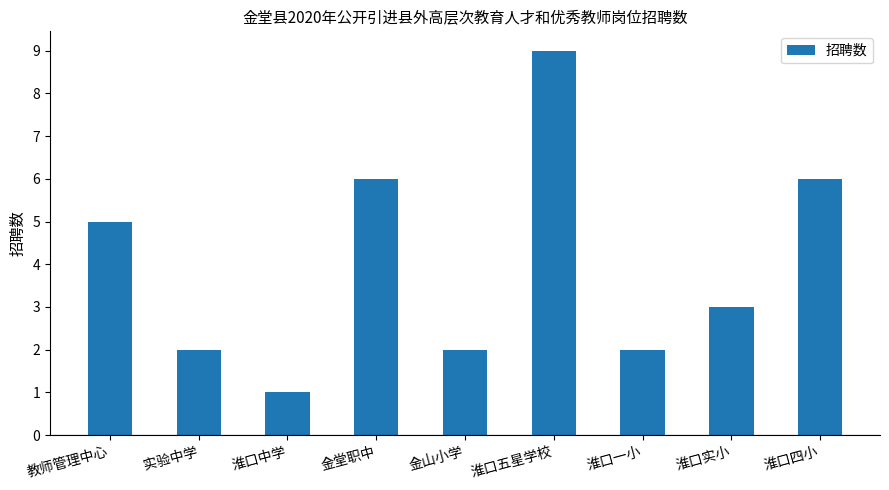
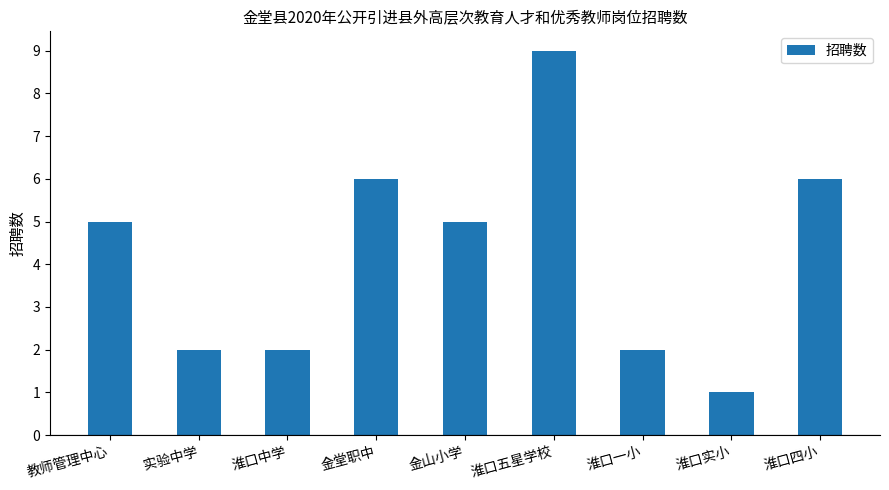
  {
    "教师管理中心": 5,
    "实验中学": 2,
-   "淮口中学": 1,
+   "淮口中学": 2,
    "金堂职中": 6,
-   "金山小学": 2,
+   "金山小学": 5,
    "淮口五星学校": 9,
    "淮口一小": 2,
-   "淮口实小": 3,
+   "淮口实小": 1,
    "淮口四小": 6
  }
